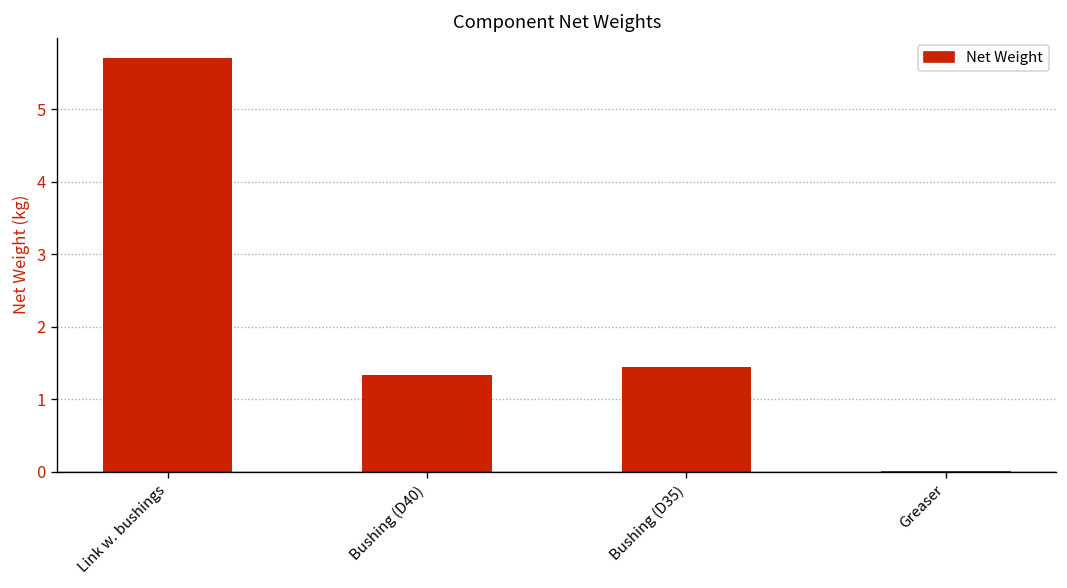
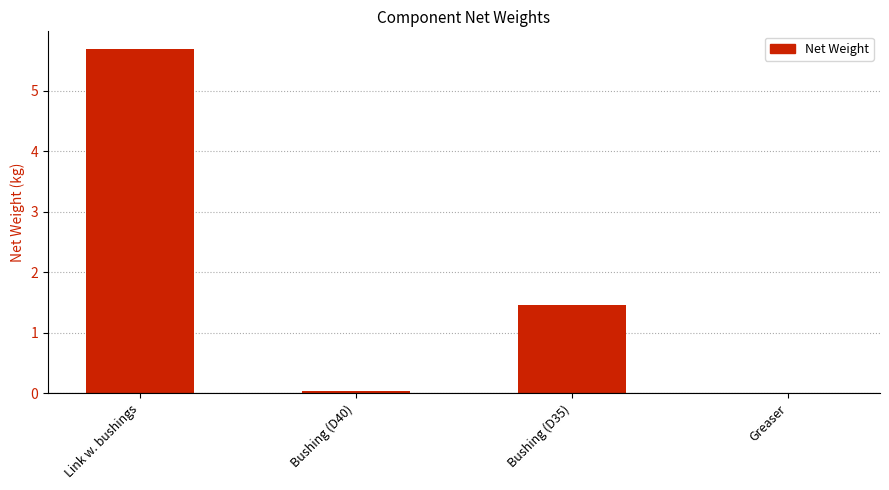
  {
    "Link w. bushings": 5.7,
-   "Bushing (D40)": 1.3,
+   "Bushing (D40)": 0.0,
    "Bushing (D35)": 1.5
  }
